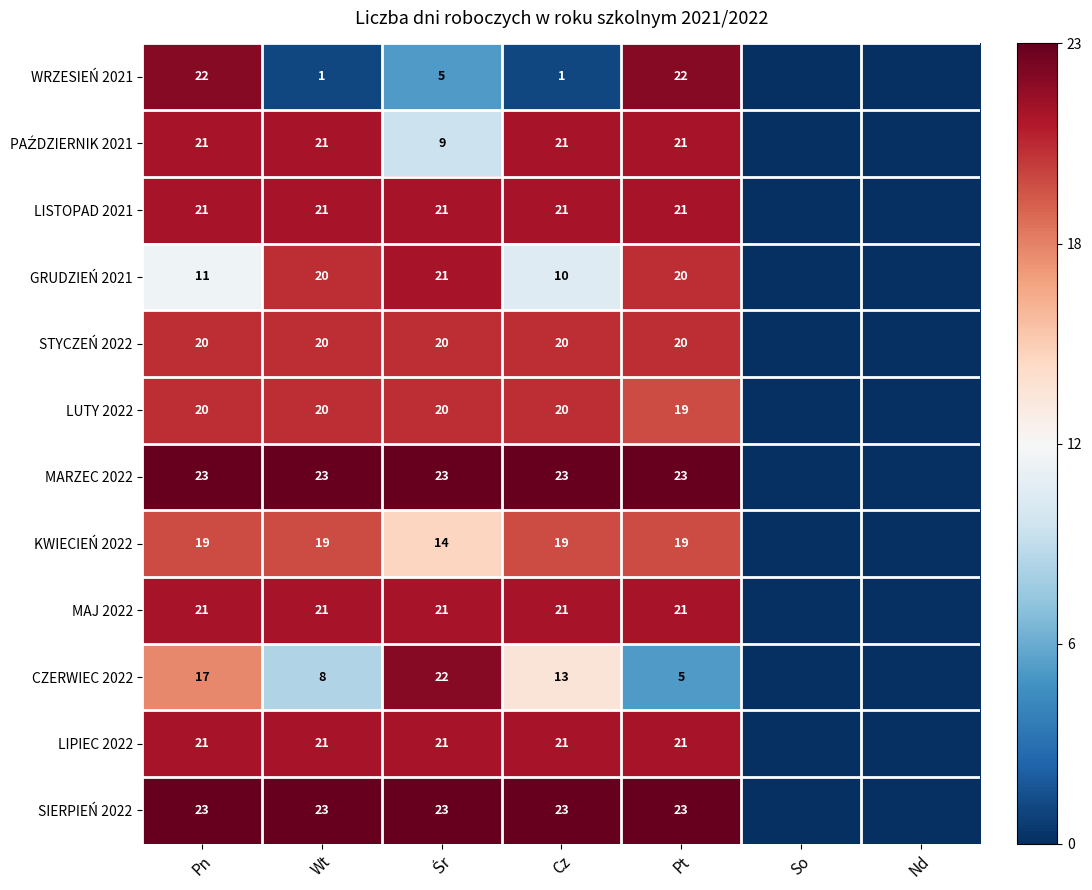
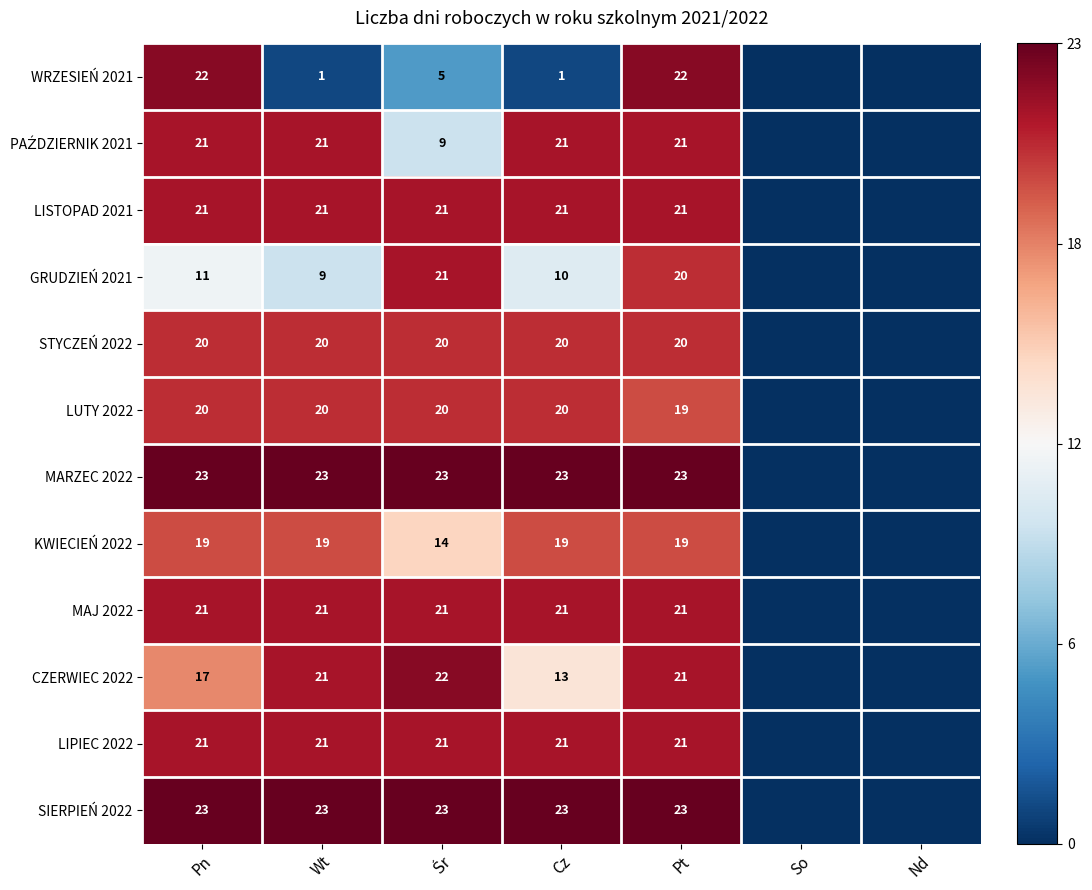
  {
    "WRZESIEŃ 2021": {
      "Pn": 22,
      "Wt": 1,
      "Śr": 5,
      "Cz": 1,
      "Pt": 22
    },
    "PAŹDZIERNIK 2021": {
      "Pn": 21,
      "Wt": 21,
      "Śr": 9,
      "Cz": 21,
      "Pt": 21
    },
    "LISTOPAD 2021": {
      "Pn": 21,
      "Wt": 21,
      "Śr": 21,
      "Cz": 21,
      "Pt": 21
    },
    "GRUDZIEŃ 2021": {
      "Pn": 11,
-     "Wt": 20,
+     "Wt": 9,
      "Śr": 21,
      "Cz": 10,
      "Pt": 20
    },
    "STYCZEŃ 2022": {
      "Pn": 20,
      "Wt": 20,
      "Śr": 20,
      "Cz": 20,
      "Pt": 20
    },
    "LUTY 2022": {
      "Pn": 20,
      "Wt": 20,
      "Śr": 20,
      "Cz": 20,
      "Pt": 19
    },
    "MARZEC 2022": {
      "Pn": 23,
      "Wt": 23,
      "Śr": 23,
      "Cz": 23,
      "Pt": 23
    },
    "KWIECIEŃ 2022": {
      "Pn": 19,
      "Wt": 19,
      "Śr": 14,
      "Cz": 19,
      "Pt": 19
    },
    "MAJ 2022": {
      "Pn": 21,
      "Wt": 21,
      "Śr": 21,
      "Cz": 21,
      "Pt": 21
    },
    "CZERWIEC 2022": {
      "Pn": 17,
-     "Wt": 8,
+     "Wt": 21,
      "Śr": 22,
      "Cz": 13,
-     "Pt": 5
+     "Pt": 21
    },
    "LIPIEC 2022": {
      "Pn": 21,
      "Wt": 21,
      "Śr": 21,
      "Cz": 21,
      "Pt": 21
    },
    "SIERPIEŃ 2022": {
      "Pn": 23,
      "Wt": 23,
      "Śr": 23,
      "Cz": 23,
      "Pt": 23
    }
  }
